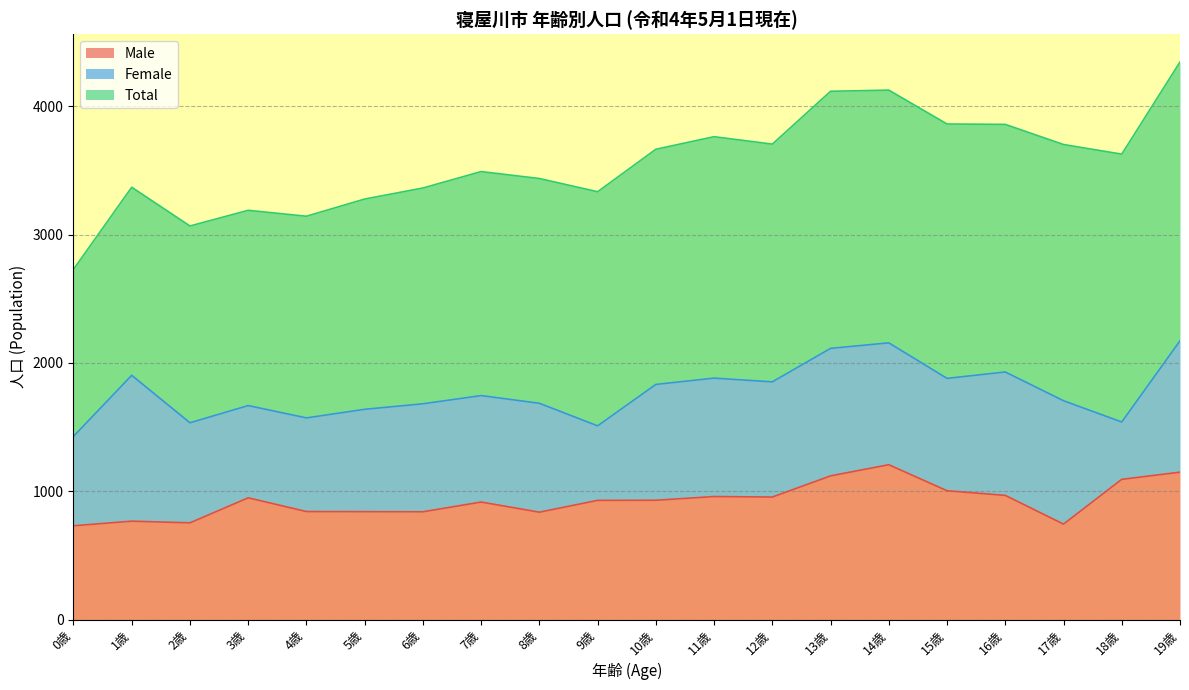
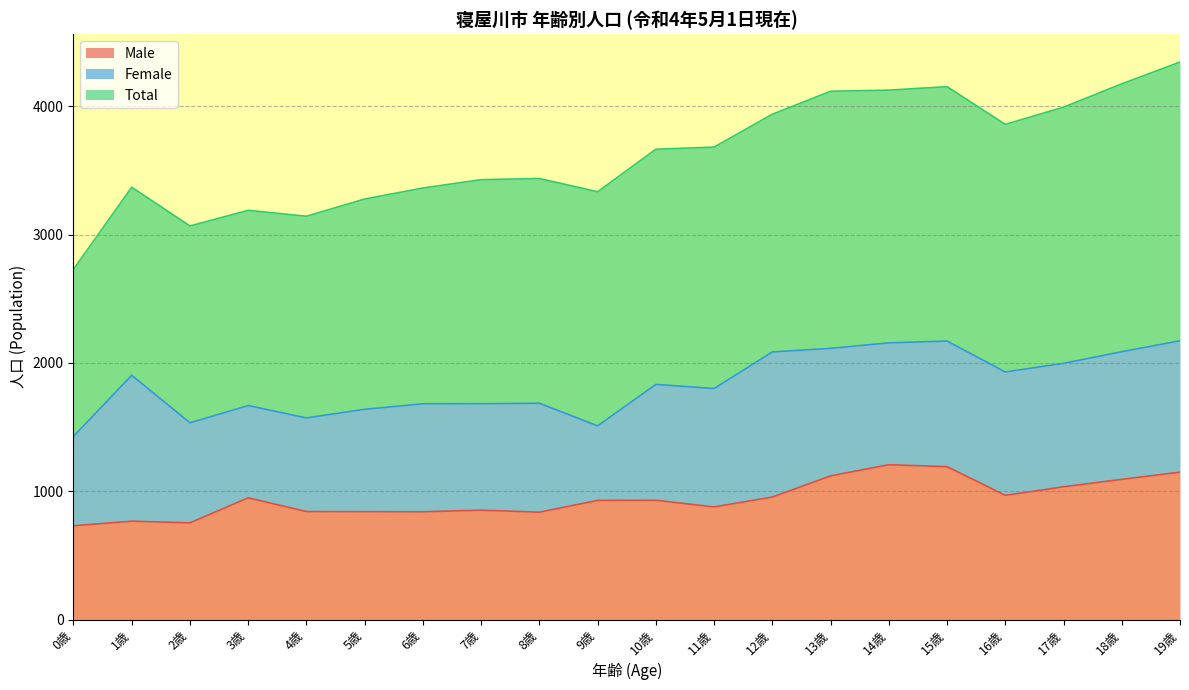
  {
    "Male": {
      "0歳": 730,
      "1歳": 770,
      "2歳": 750,
      "3歳": 950,
      "4歳": 840,
      "5歳": 840,
      "6歳": 840,
-     "7歳": 920,
+     "7歳": 850,
      "8歳": 840,
      "9歳": 930,
      "10歳": 930,
-     "11歳": 960,
+     "11歳": 880,
      "12歳": 960,
      "13歳": 1120,
      "14歳": 1210,
-     "15歳": 1000,
+     "15歳": 1190,
      "16歳": 970,
-     "17歳": 740,
+     "17歳": 1040,
      "18歳": 1090,
      "19歳": 1150
    },
    "Female": {
      "0歳": 700,
      "1歳": 1140,
      "2歳": 780,
      "3歳": 720,
      "4歳": 730,
      "5歳": 800,
      "6歳": 840,
      "7歳": 830,
      "8歳": 850,
      "9歳": 580,
      "10歳": 900,
      "11歳": 920,
-     "12歳": 900,
+     "12歳": 1130,
      "13歳": 990,
      "14歳": 950,
-     "15歳": 880,
+     "15歳": 980,
      "16歳": 960,
      "17歳": 960,
-     "18歳": 450,
+     "18歳": 1000,
      "19歳": 1020
    },
    "Total": {
      "0歳": 1300,
      "1歳": 1470,
      "2歳": 1530,
      "3歳": 1520,
      "4歳": 1570,
      "5歳": 1640,
      "6歳": 1680,
      "7歳": 1750,
      "8歳": 1750,
      "9歳": 1830,
      "10歳": 1830,
      "11歳": 1880,
      "12歳": 1850,
      "13歳": 2000,
      "14歳": 1970,
      "15歳": 1980,
      "16歳": 1930,
      "17歳": 2000,
      "18歳": 2090,
      "19歳": 2170
    }
  }
